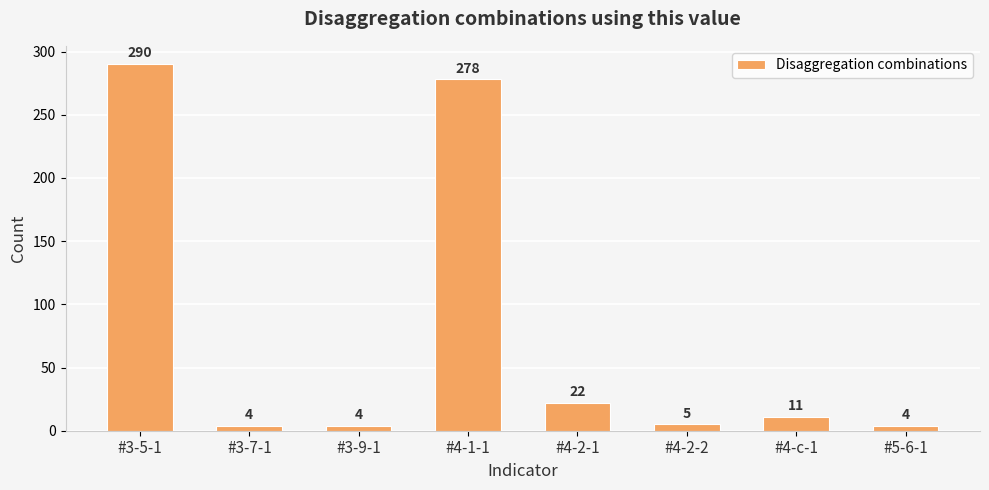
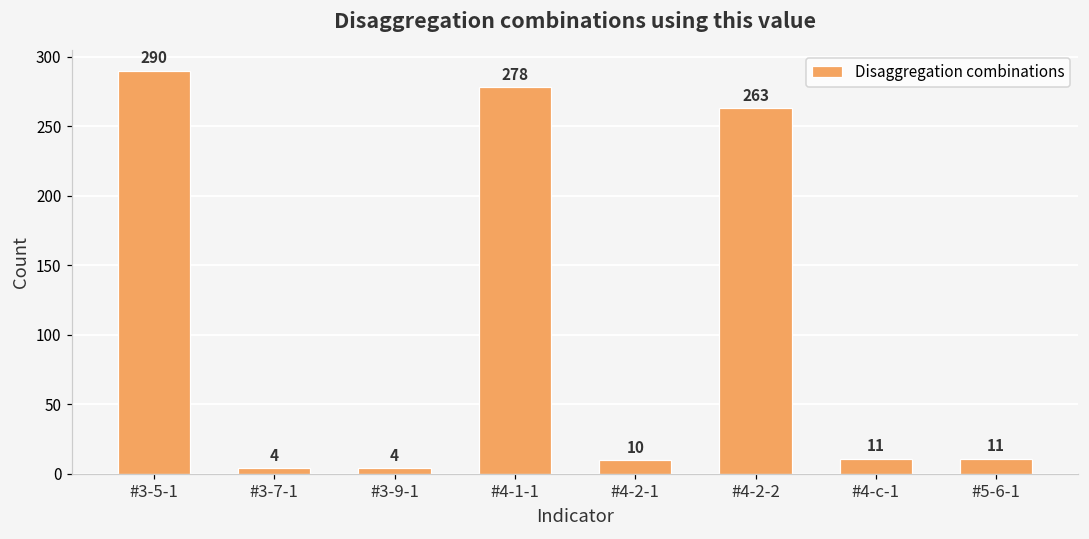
  {
    "#3-5-1": 290,
    "#3-7-1": 4,
    "#3-9-1": 4,
    "#4-1-1": 278,
-   "#4-2-1": 22,
-   "#4-2-2": 5,
+   "#4-2-1": 10,
+   "#4-2-2": 263,
    "#4-c-1": 11,
-   "#5-6-1": 4
+   "#5-6-1": 11
  }
